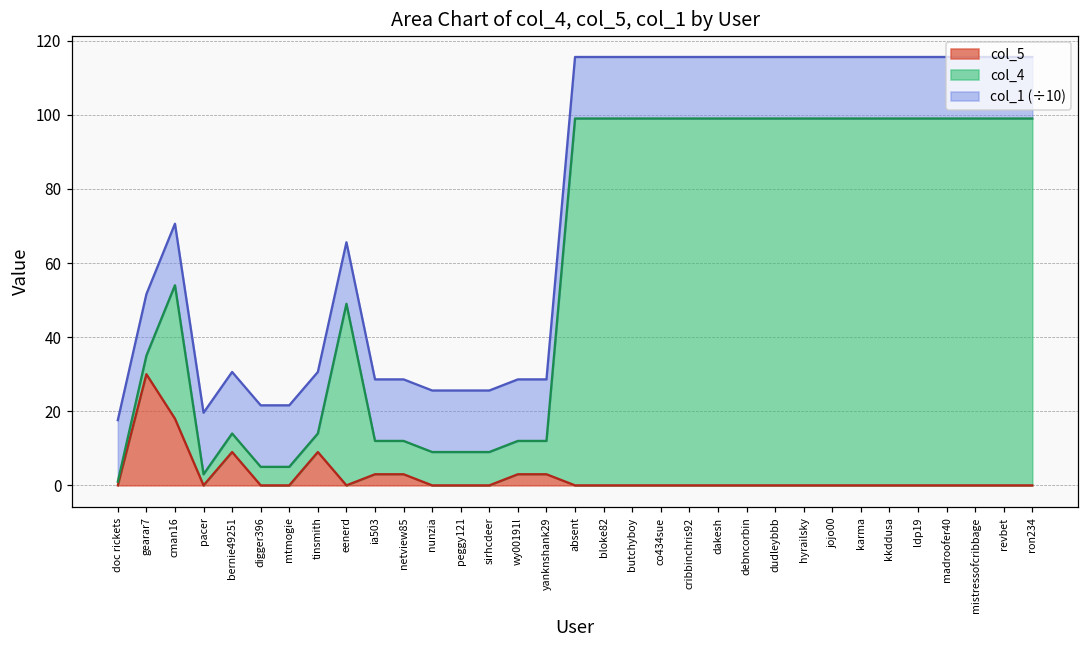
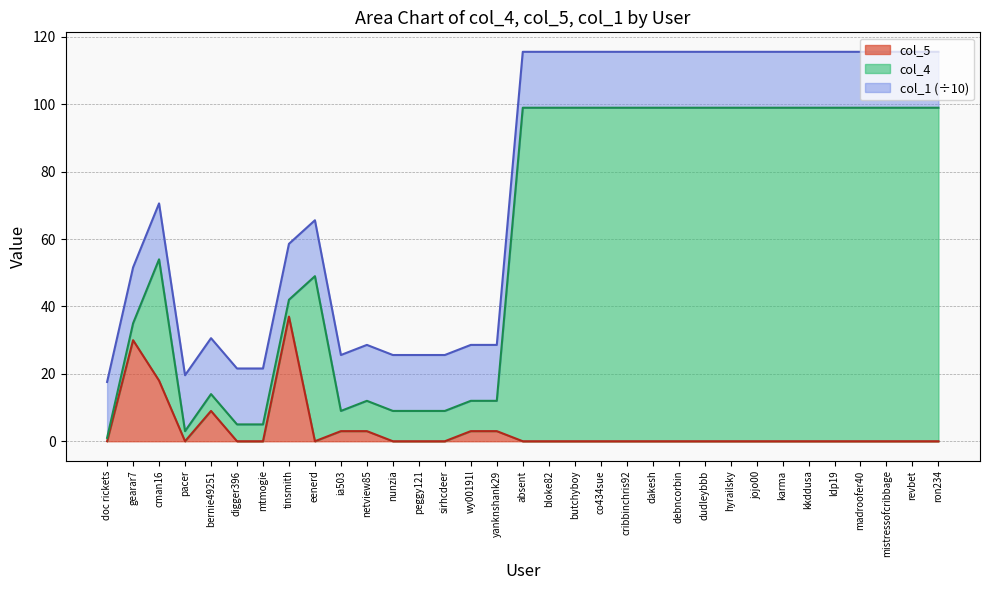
  {
    "col_5": {
      "doc rickets": 0,
      "gearar7": 30,
      "cman16": 18,
      "pacer": 0,
      "bernie49251": 9,
      "digger396": 0,
      "mtmogie": 0,
-     "tinsmith": 9,
+     "tinsmith": 37,
      "eenerd": 0,
      "ia503": 3,
      "netview85": 3,
      "nunzia": 0,
      "peggy121": 0,
      "sirhcdeer": 0,
      "wy00191l": 3,
      "yanknshank29": 3,
      "absent": 0,
      "bloke82": 0,
      "butchyboy": 0,
      "co434sue": 0,
      "cribbinchris92": 0,
      "dakesh": 0,
      "debncorbin": 0,
      "dudleybbb": 0,
      "hyrailsky": 0,
      "jojo00": 0,
      "karma": 0,
      "kkddusa": 0,
      "ldp19": 0,
      "madroofer40": 0,
      "mistressofcribbage": 0,
      "revbet": 0,
      "ron234": 0
    },
    "col_4": {
      "doc rickets": 1,
      "gearar7": 5,
      "cman16": 36,
      "pacer": 3,
      "bernie49251": 5,
      "digger396": 5,
      "mtmogie": 5,
      "tinsmith": 5,
      "eenerd": 49,
-     "ia503": 9,
+     "ia503": 6,
      "netview85": 9,
      "nunzia": 9,
      "peggy121": 9,
      "sirhcdeer": 9,
      "wy00191l": 9,
      "yanknshank29": 9,
      "absent": 99,
      "bloke82": 99,
      "butchyboy": 99,
      "co434sue": 99,
      "cribbinchris92": 99,
      "dakesh": 99,
      "debncorbin": 99,
      "dudleybbb": 99,
      "hyrailsky": 99,
      "jojo00": 99,
      "karma": 99,
      "kkddusa": 99,
      "ldp19": 99,
      "madroofer40": 99,
      "mistressofcribbage": 99,
      "revbet": 99,
      "ron234": 99
    },
    "col_1 (÷10)": {
      "doc rickets": 17,
      "gearar7": 17,
      "cman16": 17,
      "pacer": 17,
      "bernie49251": 17,
      "digger396": 17,
      "mtmogie": 17,
      "tinsmith": 17,
      "eenerd": 17,
      "ia503": 17,
      "netview85": 17,
      "nunzia": 17,
      "peggy121": 17,
      "sirhcdeer": 17,
      "wy00191l": 17,
      "yanknshank29": 17,
      "absent": 17,
      "bloke82": 17,
      "butchyboy": 17,
      "co434sue": 17,
      "cribbinchris92": 17,
      "dakesh": 17,
      "debncorbin": 17,
      "dudleybbb": 17,
      "hyrailsky": 17,
      "jojo00": 17,
      "karma": 17,
      "kkddusa": 17,
      "ldp19": 17
    }
  }
